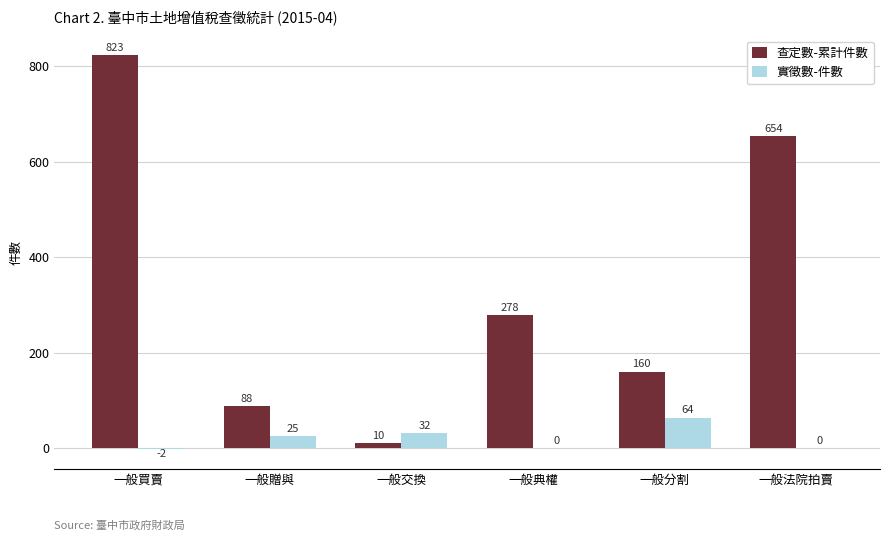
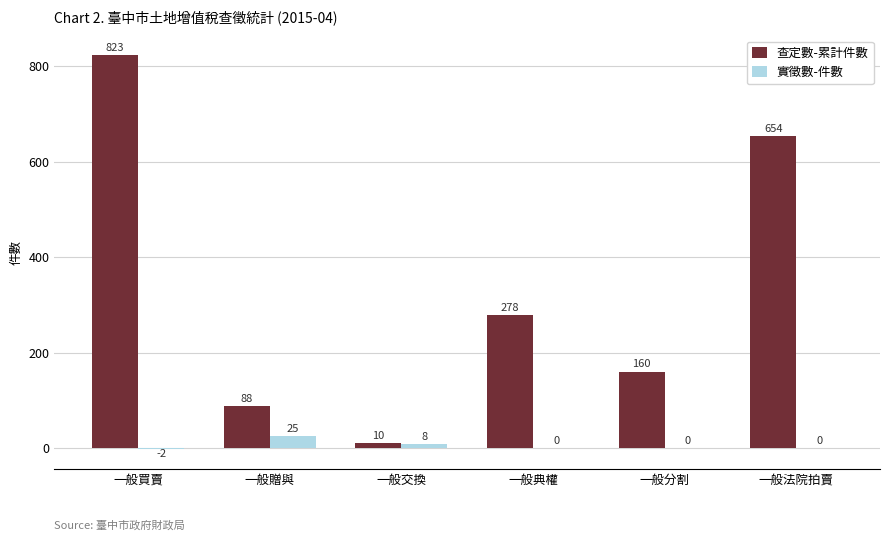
  {
    "查定數-累計件數": {
      "一般買賣": 823,
      "一般贈與": 88,
      "一般交換": 10,
      "一般典權": 278,
      "一般分割": 160,
      "一般法院拍賣": 654
    },
    "實徵數-件數": {
      "一般買賣": -2,
      "一般贈與": 25,
-     "一般交換": 32,
+     "一般交換": 8,
      "一般典權": 0,
-     "一般分割": 64,
+     "一般分割": 0,
      "一般法院拍賣": 0
    }
  }
